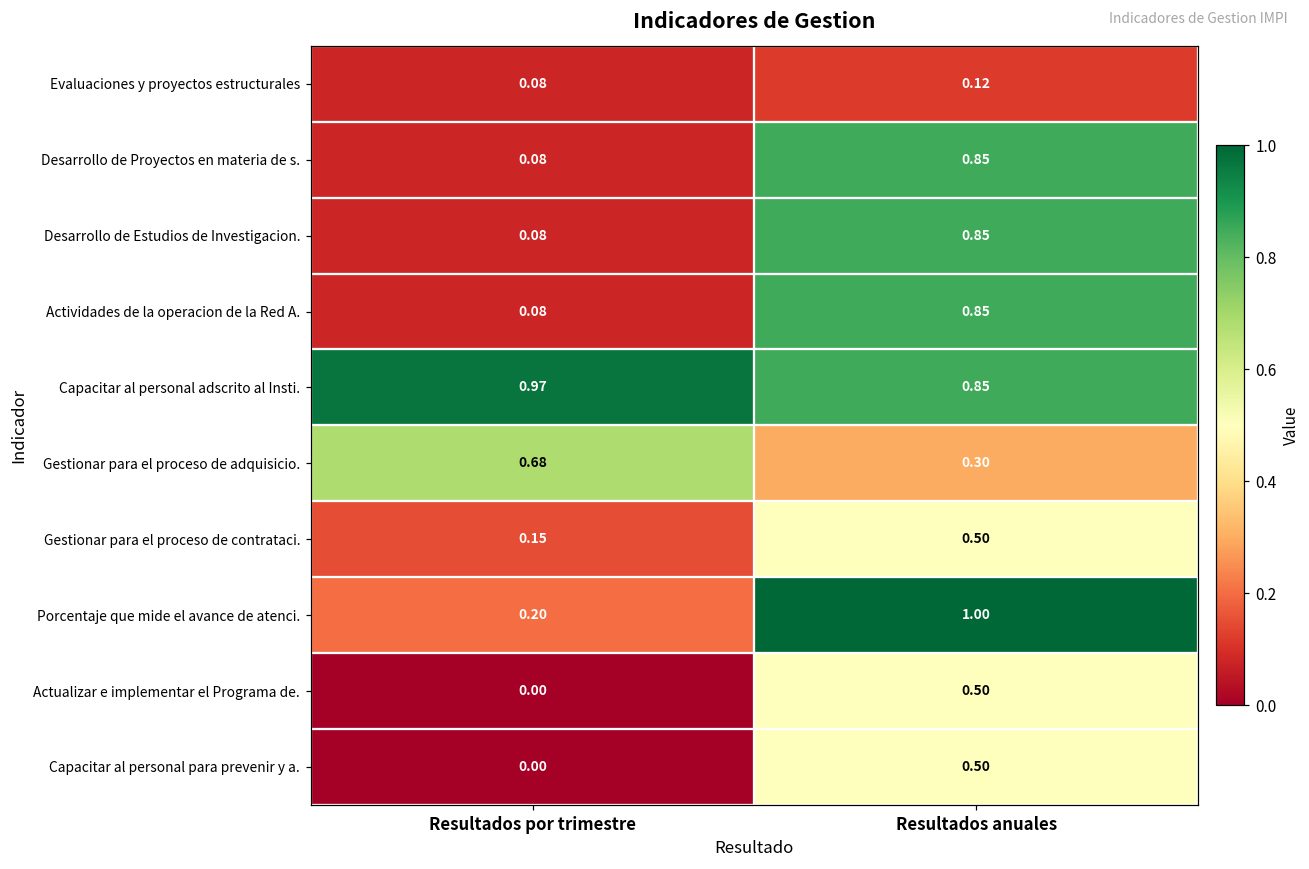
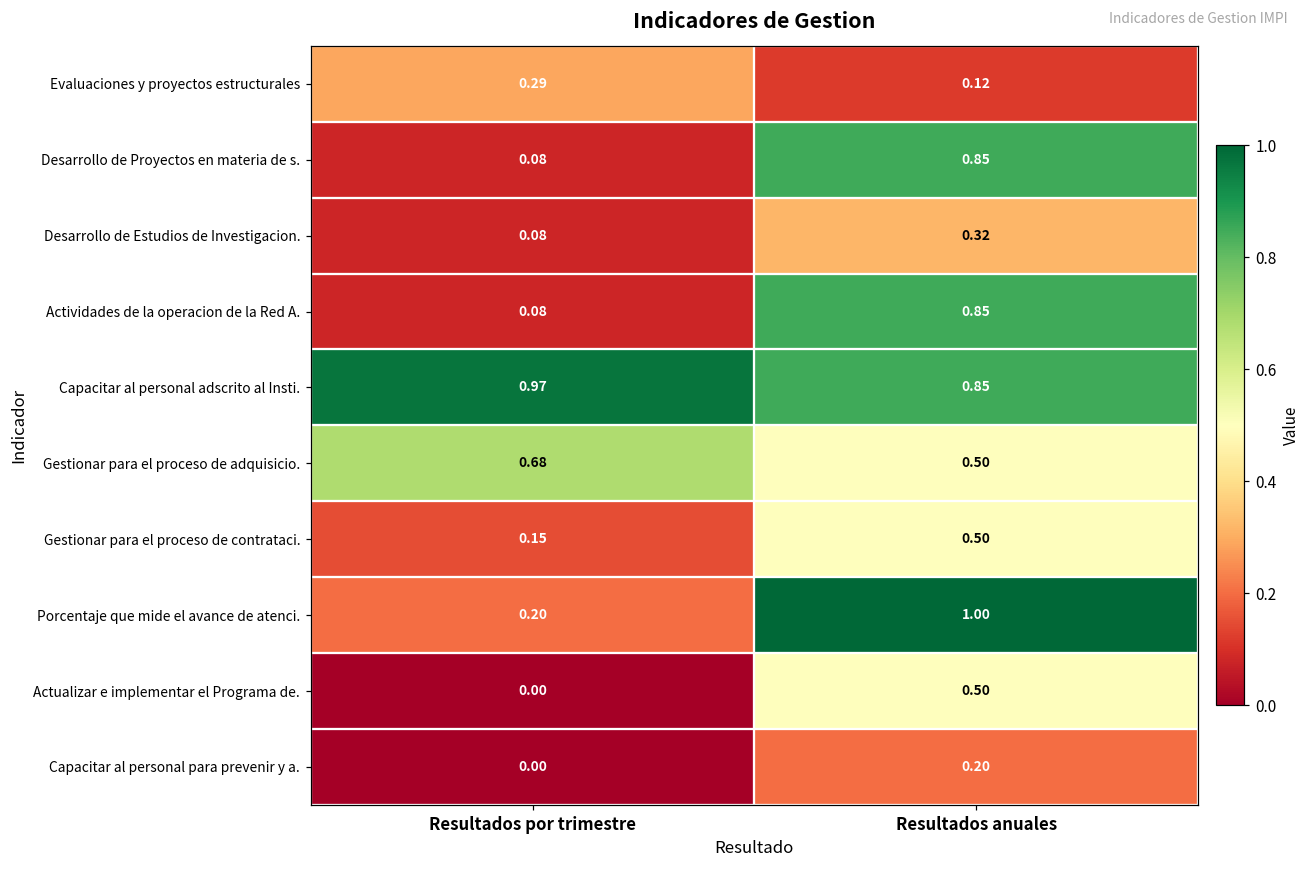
  {
    "Evaluaciones y proyectos estructurales": {
-     "Resultados por trimestre": 0.08,
+     "Resultados por trimestre": 0.29,
      "Resultados anuales": 0.12
    },
    "Desarrollo de Proyectos en materia de s.": {
      "Resultados por trimestre": 0.08,
      "Resultados anuales": 0.85
    },
    "Desarrollo de Estudios de Investigacion.": {
      "Resultados por trimestre": 0.08,
-     "Resultados anuales": 0.85
+     "Resultados anuales": 0.32
    },
    "Actividades de la operacion de la Red A.": {
      "Resultados por trimestre": 0.08,
      "Resultados anuales": 0.85
    },
    "Capacitar al personal adscrito al Insti.": {
      "Resultados por trimestre": 0.97,
      "Resultados anuales": 0.85
    },
    "Gestionar para el proceso de adquisicio.": {
      "Resultados por trimestre": 0.68,
-     "Resultados anuales": 0.30
+     "Resultados anuales": 0.50
    },
    "Gestionar para el proceso de contrataci.": {
      "Resultados por trimestre": 0.15,
      "Resultados anuales": 0.50
    },
    "Porcentaje que mide el avance de atenci.": {
      "Resultados por trimestre": 0.20,
      "Resultados anuales": 1.00
    },
    "Actualizar e implementar el Programa de.": {
      "Resultados por trimestre": 0.00,
      "Resultados anuales": 0.50
    },
    "Capacitar al personal para prevenir y a.": {
      "Resultados por trimestre": 0.00,
-     "Resultados anuales": 0.50
+     "Resultados anuales": 0.20
    }
  }
